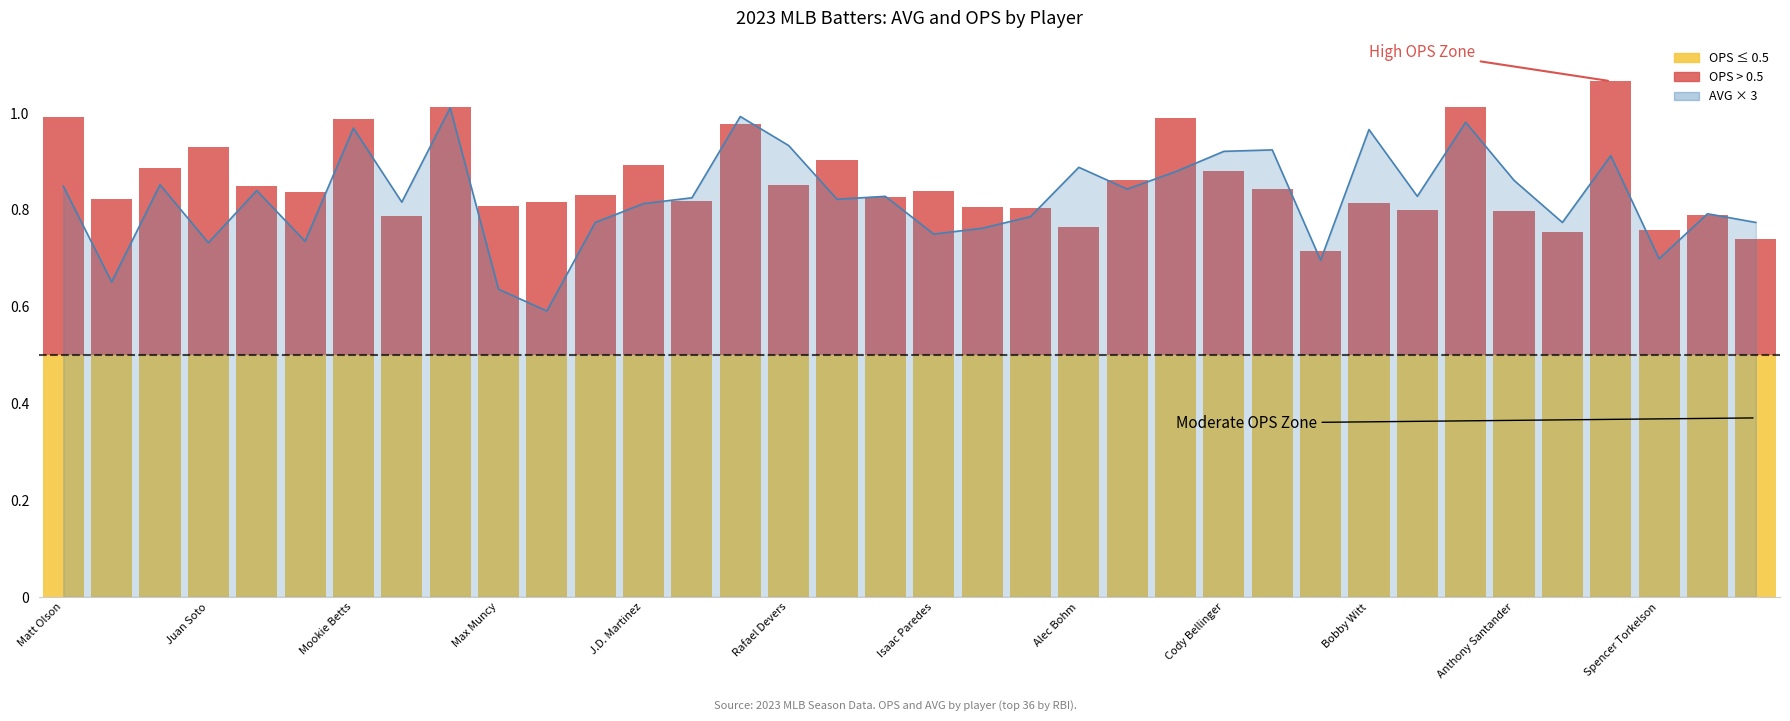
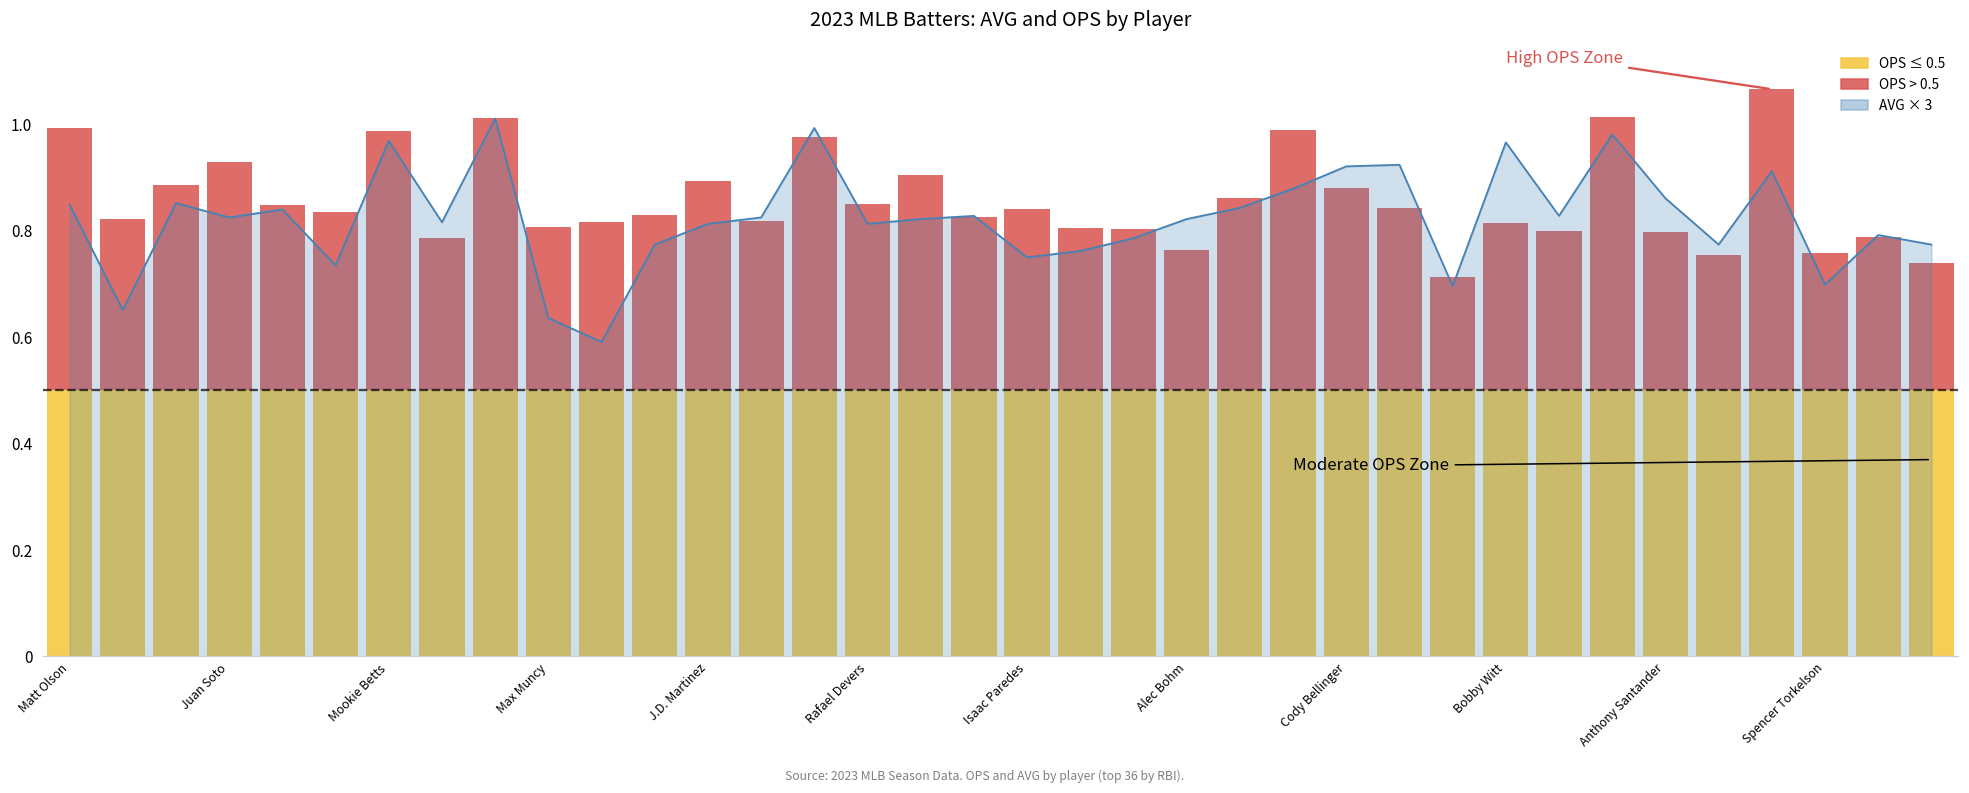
  {
    "AVG × 3": {
      "Matt Olson": 0.85,
-     "Juan Soto": 0.73,
+     "Juan Soto": 0.83,
      "Mookie Betts": 0.97,
      "Max Muncy": 0.64,
      "J.D. Martinez": 0.81,
-     "Rafael Devers": 0.93,
+     "Rafael Devers": 0.81,
      "Isaac Paredes": 0.75,
-     "Alec Bohm": 0.89,
+     "Alec Bohm": 0.82,
      "Cody Bellinger": 0.92,
      "Bobby Witt": 0.97,
      "Anthony Santander": 0.86,
      "Spencer Torkelson": 0.70
    }
  }
